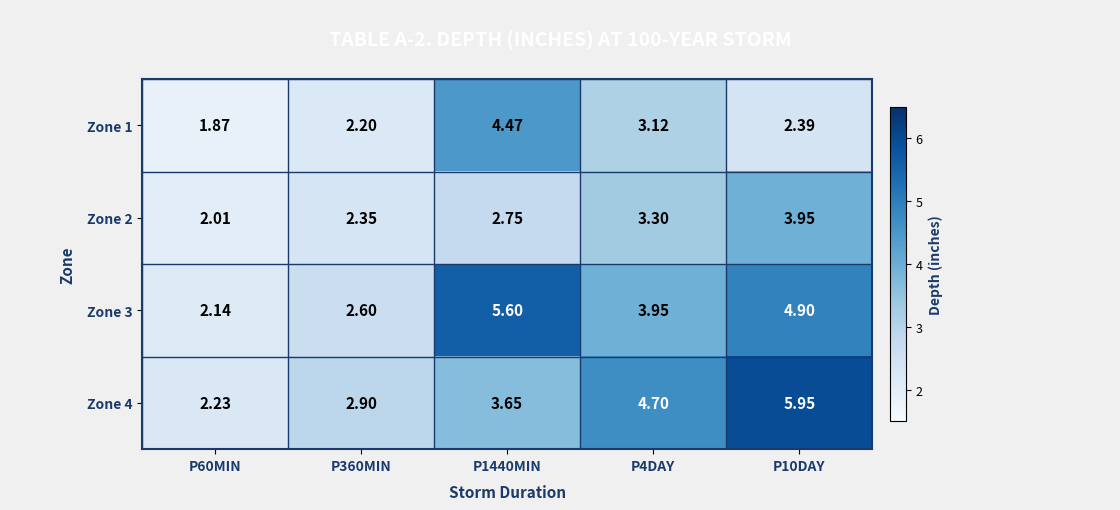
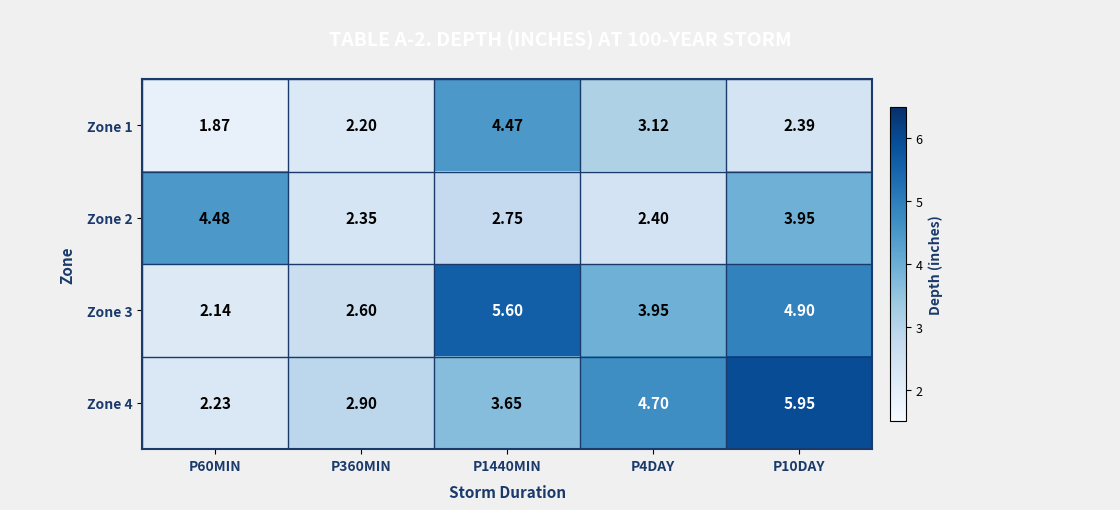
  {
    "Zone 1": {
      "P60MIN": 1.87,
      "P360MIN": 2.20,
      "P1440MIN": 4.47,
      "P4DAY": 3.12,
      "P10DAY": 2.39
    },
    "Zone 2": {
-     "P60MIN": 2.01,
+     "P60MIN": 4.48,
      "P360MIN": 2.35,
      "P1440MIN": 2.75,
-     "P4DAY": 3.30,
+     "P4DAY": 2.40,
      "P10DAY": 3.95
    },
    "Zone 3": {
      "P60MIN": 2.14,
      "P360MIN": 2.60,
      "P1440MIN": 5.60,
      "P4DAY": 3.95,
      "P10DAY": 4.90
    },
    "Zone 4": {
      "P60MIN": 2.23,
      "P360MIN": 2.90,
      "P1440MIN": 3.65,
      "P4DAY": 4.70,
      "P10DAY": 5.95
    }
  }
